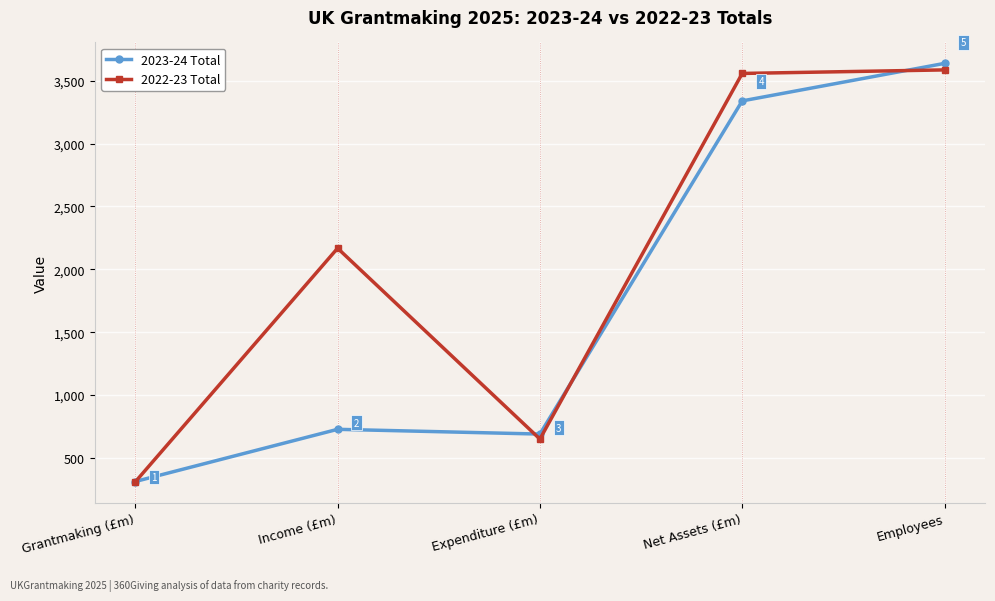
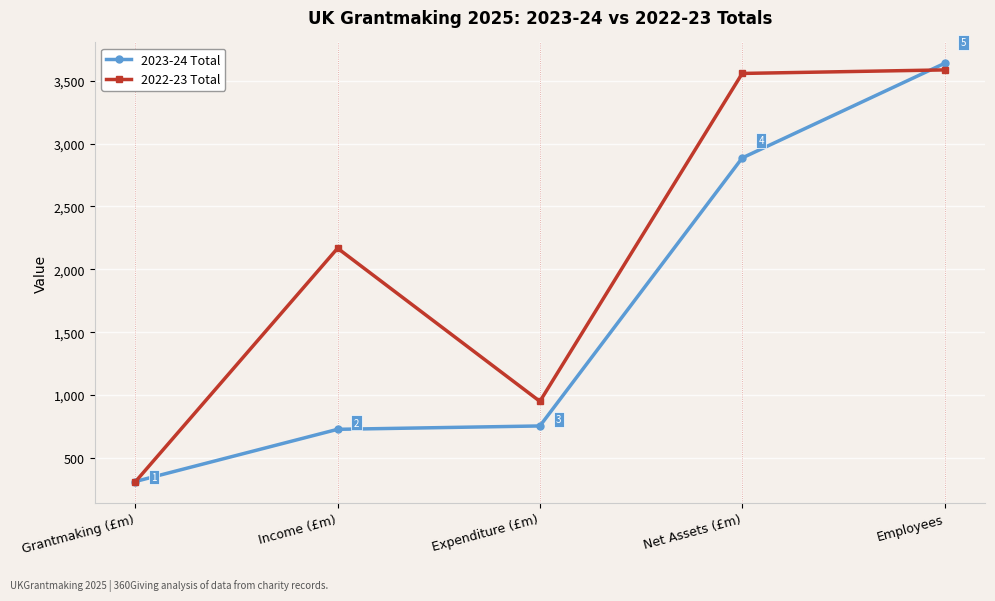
  {
    "2023-24 Total": {
-     "Expenditure (£m)": "690",
-     "Net Assets (£m)": "3,340"
+     "Expenditure (£m)": "750",
+     "Net Assets (£m)": "2,890"
    },
    "2022-23 Total": {
      "Income (£m)": "2,170",
-     "Expenditure (£m)": "650",
+     "Expenditure (£m)": "950",
      "Net Assets (£m)": "3,560",
      "Employees": "3,590"
    }
  }
